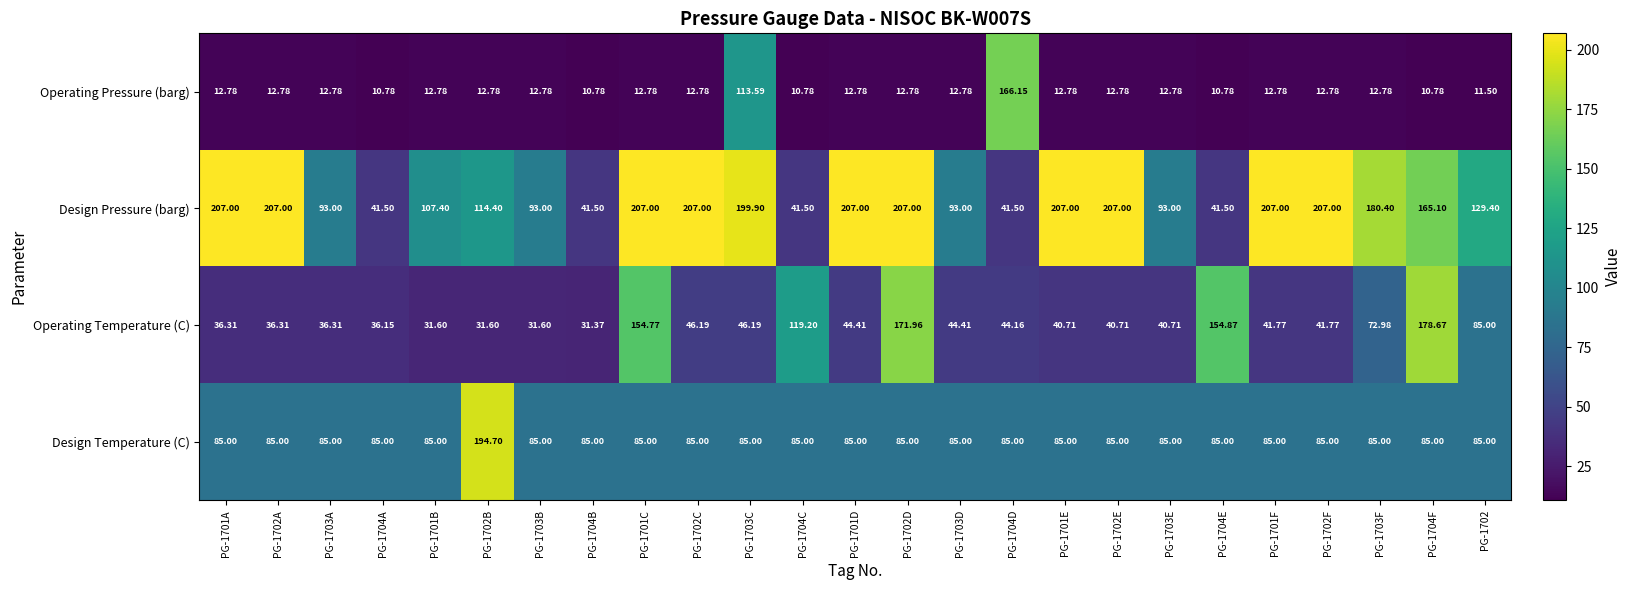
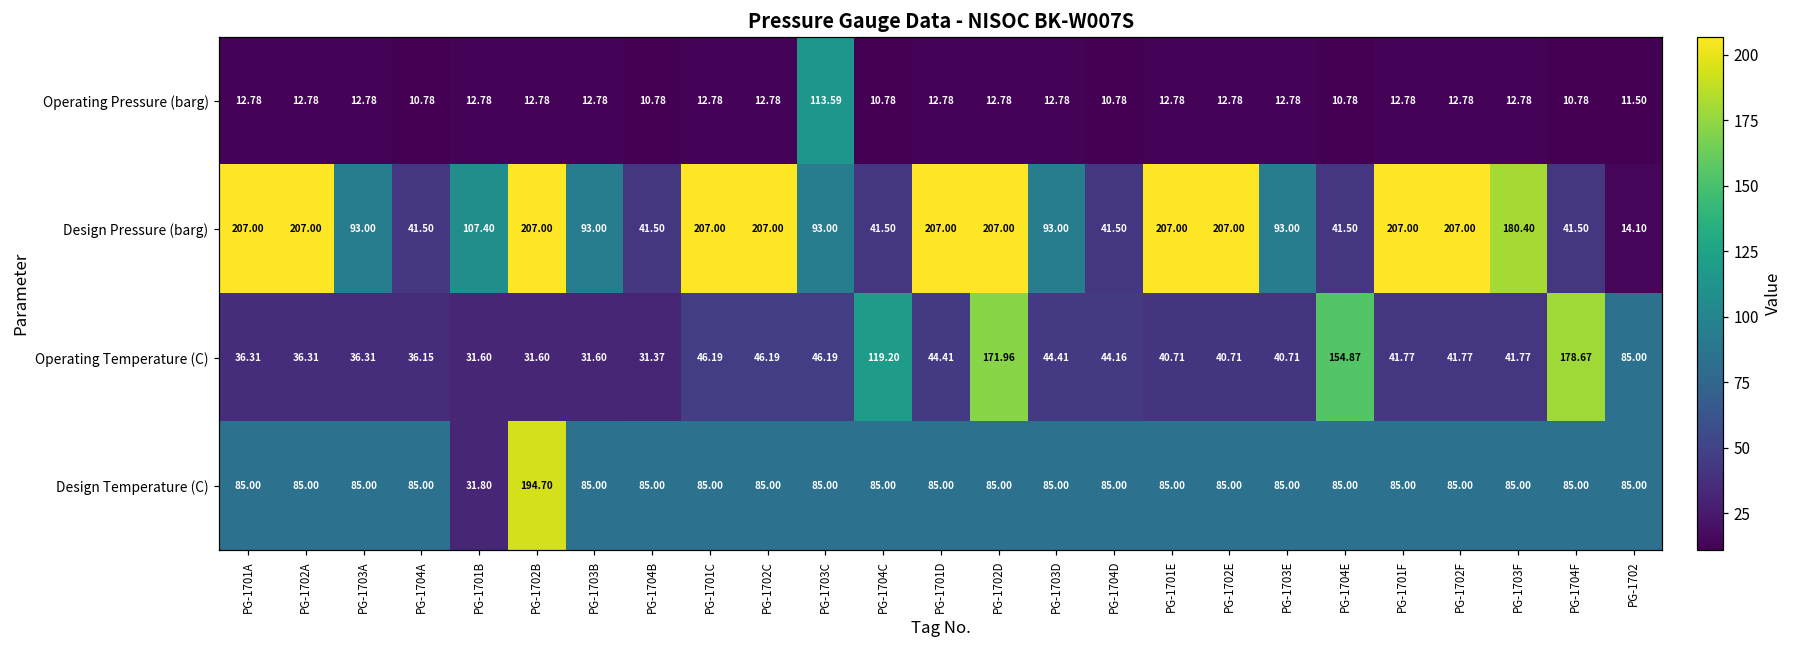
  {
    "Operating Pressure (barg)": {
      "PG-1701A": 12.78,
      "PG-1702A": 12.78,
      "PG-1703A": 12.78,
      "PG-1704A": 10.78,
      "PG-1701B": 12.78,
      "PG-1702B": 12.78,
      "PG-1703B": 12.78,
      "PG-1704B": 10.78,
      "PG-1701C": 12.78,
      "PG-1702C": 12.78,
      "PG-1703C": 113.59,
      "PG-1704C": 10.78,
      "PG-1701D": 12.78,
      "PG-1702D": 12.78,
      "PG-1703D": 12.78,
-     "PG-1704D": 166.15,
+     "PG-1704D": 10.78,
      "PG-1701E": 12.78,
      "PG-1702E": 12.78,
      "PG-1703E": 12.78,
      "PG-1704E": 10.78,
      "PG-1701F": 12.78,
      "PG-1702F": 12.78,
      "PG-1703F": 12.78,
      "PG-1704F": 10.78,
      "PG-1702": 11.50
    },
    "Design Pressure (barg)": {
      "PG-1701A": 207.00,
      "PG-1702A": 207.00,
      "PG-1703A": 93.00,
      "PG-1704A": 41.50,
      "PG-1701B": 107.40,
-     "PG-1702B": 114.40,
+     "PG-1702B": 207.00,
      "PG-1703B": 93.00,
      "PG-1704B": 41.50,
      "PG-1701C": 207.00,
      "PG-1702C": 207.00,
-     "PG-1703C": 199.90,
+     "PG-1703C": 93.00,
      "PG-1704C": 41.50,
      "PG-1701D": 207.00,
      "PG-1702D": 207.00,
      "PG-1703D": 93.00,
      "PG-1704D": 41.50,
      "PG-1701E": 207.00,
      "PG-1702E": 207.00,
      "PG-1703E": 93.00,
      "PG-1704E": 41.50,
      "PG-1701F": 207.00,
      "PG-1702F": 207.00,
      "PG-1703F": 180.40,
-     "PG-1704F": 165.10,
-     "PG-1702": 129.40
+     "PG-1704F": 41.50,
+     "PG-1702": 14.10
    },
    "Operating Temperature (C)": {
      "PG-1701A": 36.31,
      "PG-1702A": 36.31,
      "PG-1703A": 36.31,
      "PG-1704A": 36.15,
      "PG-1701B": 31.60,
      "PG-1702B": 31.60,
      "PG-1703B": 31.60,
      "PG-1704B": 31.37,
-     "PG-1701C": 154.77,
+     "PG-1701C": 46.19,
      "PG-1702C": 46.19,
      "PG-1703C": 46.19,
      "PG-1704C": 119.20,
      "PG-1701D": 44.41,
      "PG-1702D": 171.96,
      "PG-1703D": 44.41,
      "PG-1704D": 44.16,
      "PG-1701E": 40.71,
      "PG-1702E": 40.71,
      "PG-1703E": 40.71,
      "PG-1704E": 154.87,
      "PG-1701F": 41.77,
      "PG-1702F": 41.77,
-     "PG-1703F": 72.98,
+     "PG-1703F": 41.77,
      "PG-1704F": 178.67,
      "PG-1702": 85.00
    },
    "Design Temperature (C)": {
      "PG-1701A": 85.00,
      "PG-1702A": 85.00,
      "PG-1703A": 85.00,
      "PG-1704A": 85.00,
-     "PG-1701B": 85.00,
+     "PG-1701B": 31.80,
      "PG-1702B": 194.70,
      "PG-1703B": 85.00,
      "PG-1704B": 85.00,
      "PG-1701C": 85.00,
      "PG-1702C": 85.00,
      "PG-1703C": 85.00,
      "PG-1704C": 85.00,
      "PG-1701D": 85.00,
      "PG-1702D": 85.00,
      "PG-1703D": 85.00,
      "PG-1704D": 85.00,
      "PG-1701E": 85.00,
      "PG-1702E": 85.00,
      "PG-1703E": 85.00,
      "PG-1704E": 85.00,
      "PG-1701F": 85.00,
      "PG-1702F": 85.00,
      "PG-1703F": 85.00,
      "PG-1704F": 85.00,
      "PG-1702": 85.00
    }
  }
